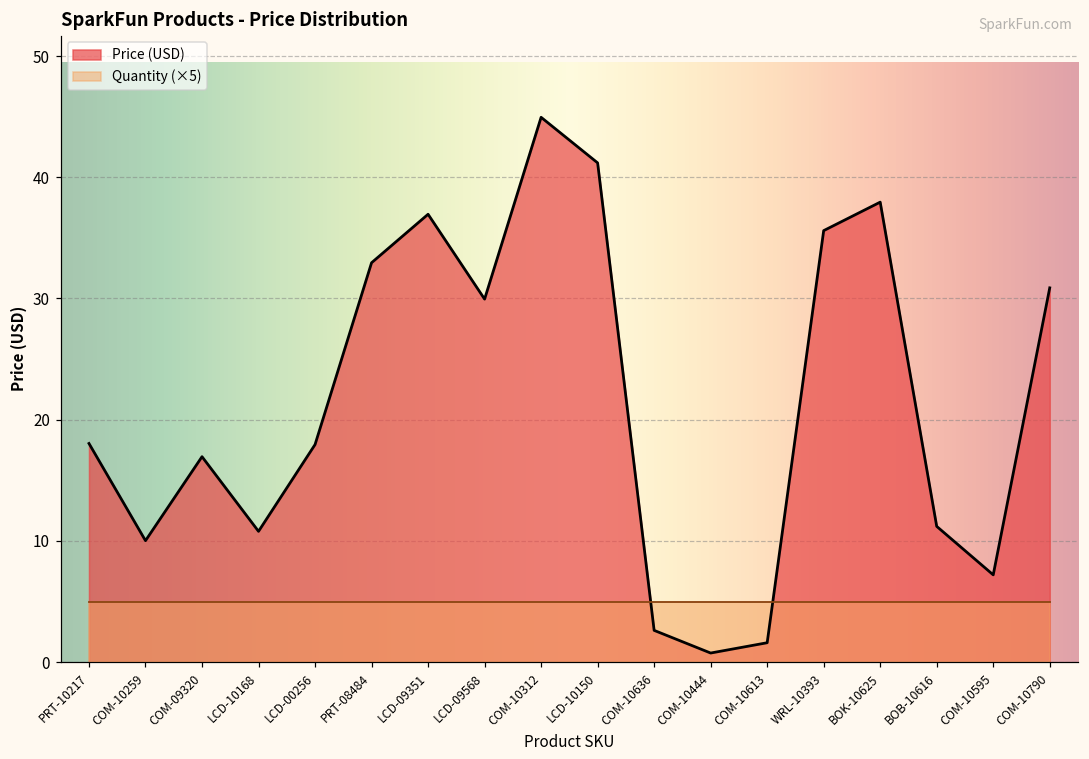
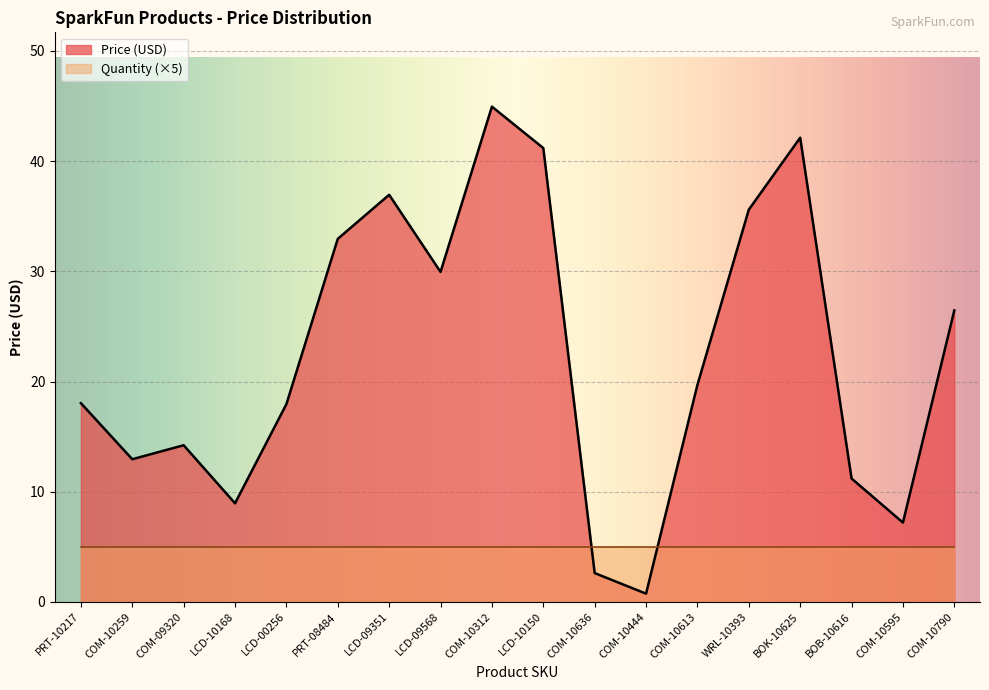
  {
    "Price (USD)": {
      "PRT-10217": 18.0,
-     "COM-10259": 10.0,
-     "COM-09320": 17.0,
-     "LCD-10168": 10.8,
+     "COM-10259": 13.0,
+     "COM-09320": 14.2,
+     "LCD-10168": 9.0,
      "LCD-00256": 18.0,
      "PRT-08484": 33.0,
      "LCD-09351": 37.0,
      "LCD-09568": 30.0,
      "COM-10312": 45.0,
      "LCD-10150": 41.2,
      "COM-10636": 2.6,
      "COM-10444": 0.8,
-     "COM-10613": 1.6,
+     "COM-10613": 19.7,
      "WRL-10393": 35.6,
-     "BOK-10625": 38.0,
+     "BOK-10625": 42.1,
      "BOB-10616": 11.2,
      "COM-10595": 7.2,
-     "COM-10790": 30.9
+     "COM-10790": 26.5
    },
    "Quantity (×5)": {
      "PRT-10217": 5.0,
      "COM-10259": 5.0,
      "COM-09320": 5.0,
      "LCD-10168": 5.0,
      "LCD-00256": 5.0,
      "PRT-08484": 5.0,
      "LCD-09351": 5.0,
      "LCD-09568": 5.0,
      "COM-10312": 5.0,
      "LCD-10150": 5.0,
      "COM-10636": 5.0,
      "COM-10444": 5.0,
      "COM-10613": 5.0,
      "WRL-10393": 5.0,
      "BOK-10625": 5.0,
      "BOB-10616": 5.0,
      "COM-10595": 5.0,
      "COM-10790": 5.0
    }
  }
